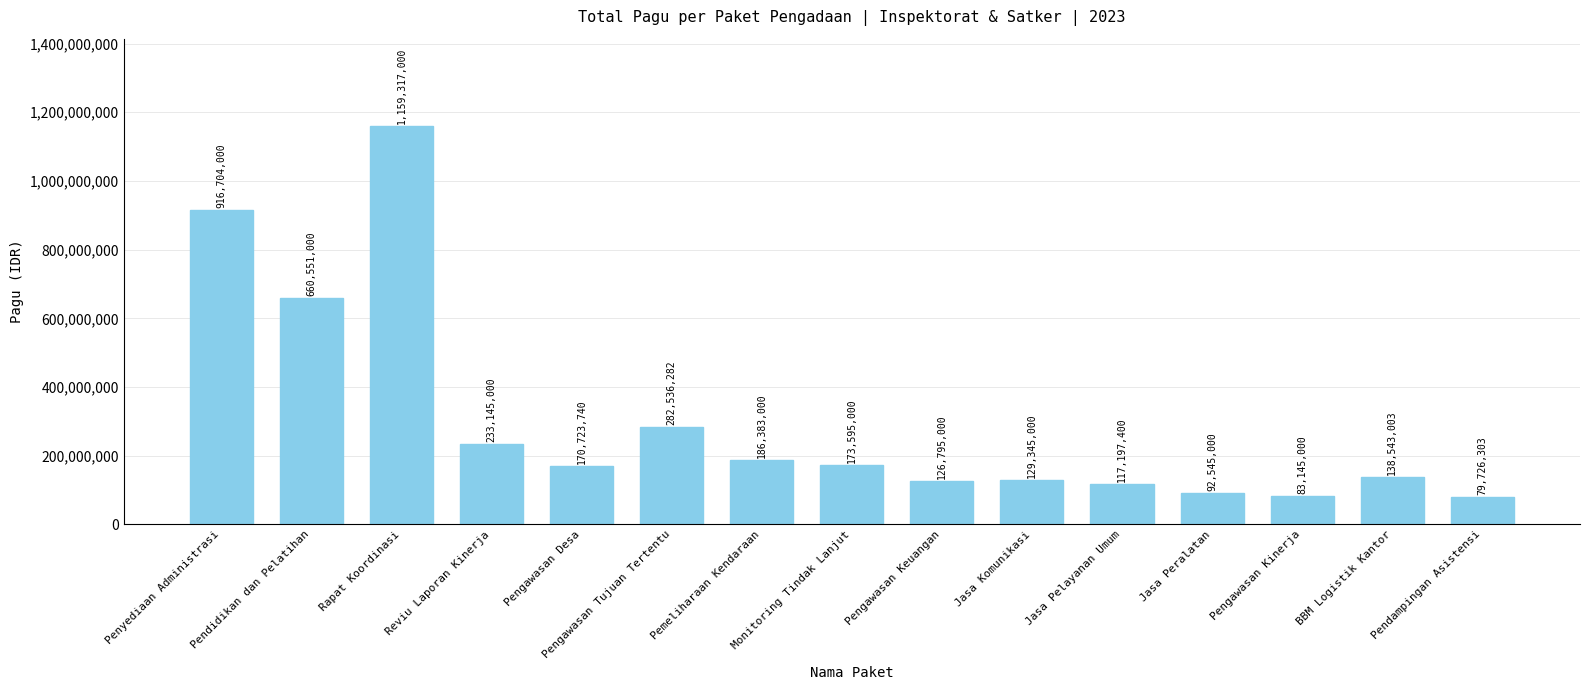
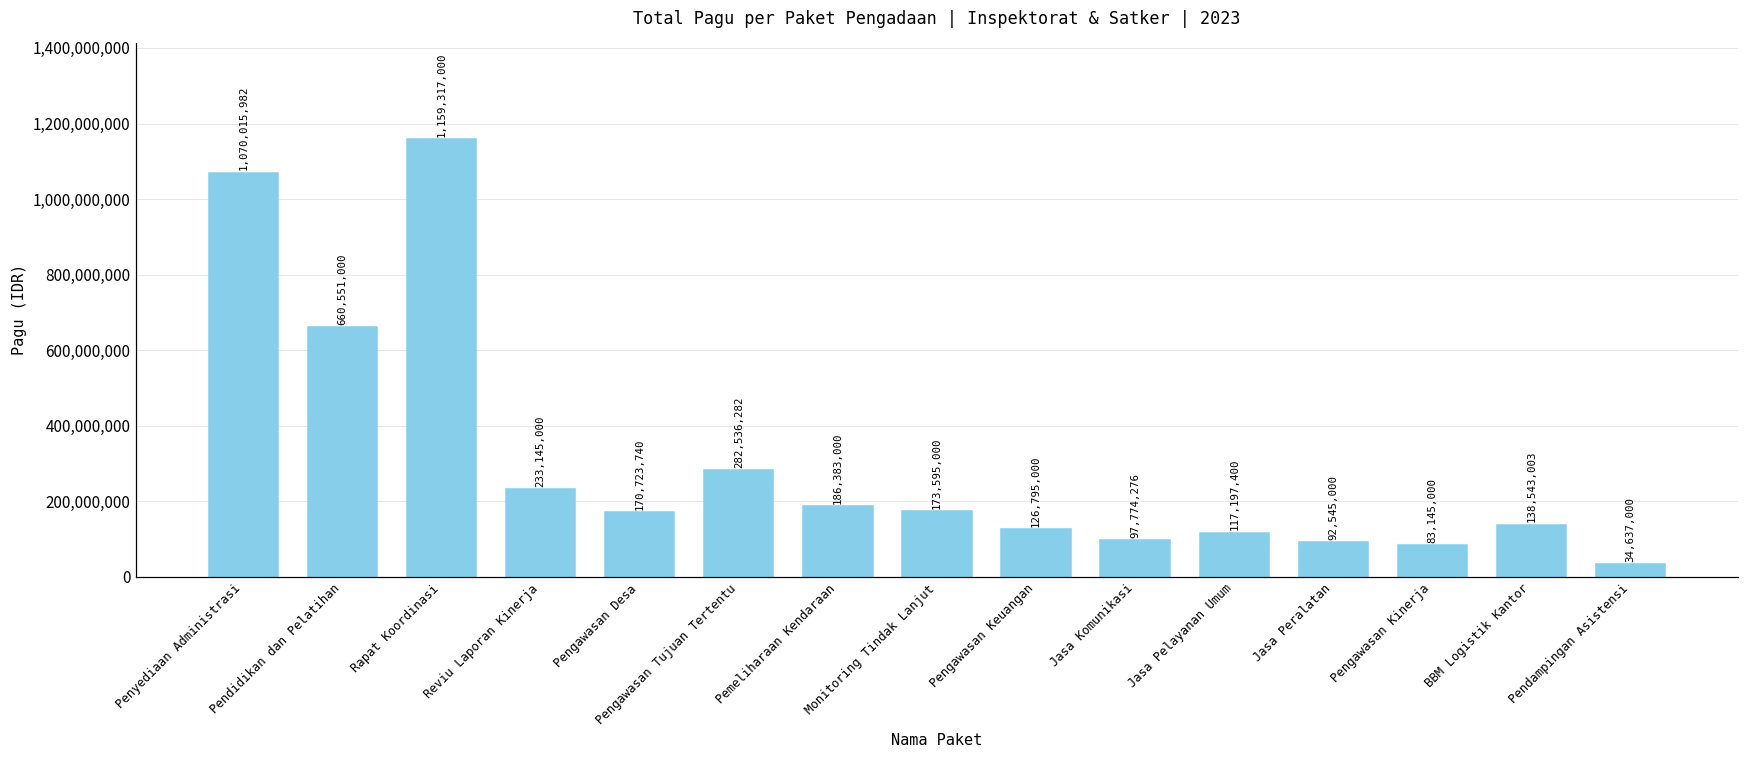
  {
-   "Penyediaan Administrasi": "916,704,000",
+   "Penyediaan Administrasi": "1,070,015,982",
    "Pendidikan dan Pelatihan": "660,551,000",
    "Rapat Koordinasi": "1,159,317,000",
    "Reviu Laporan Kinerja": "233,145,000",
    "Pengawasan Desa": "170,723,740",
    "Pengawasan Tujuan Tertentu": "282,536,282",
    "Pemeliharaan Kendaraan": "186,383,000",
    "Monitoring Tindak Lanjut": "173,595,000",
    "Pengawasan Keuangan": "126,795,000",
-   "Jasa Komunikasi": "129,345,000",
+   "Jasa Komunikasi": "97,774,276",
    "Jasa Pelayanan Umum": "117,197,400",
    "Jasa Peralatan": "92,545,000",
    "Pengawasan Kinerja": "83,145,000",
    "BBM Logistik Kantor": "138,543,003",
-   "Pendampingan Asistensi": "79,726,303"
+   "Pendampingan Asistensi": "34,637,000"
  }
